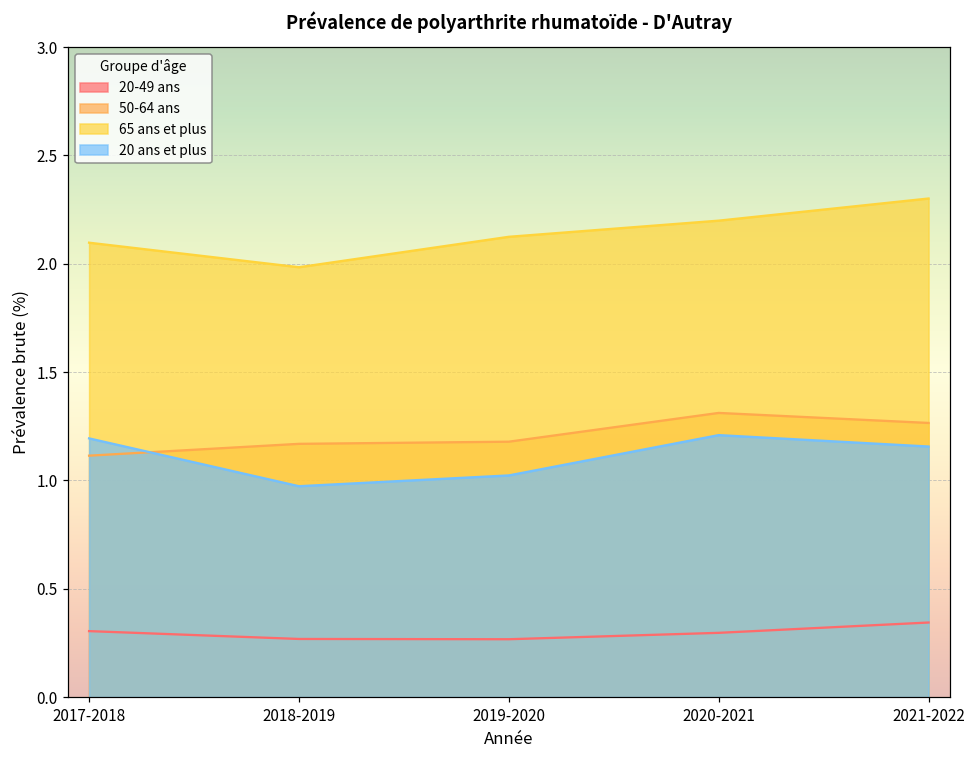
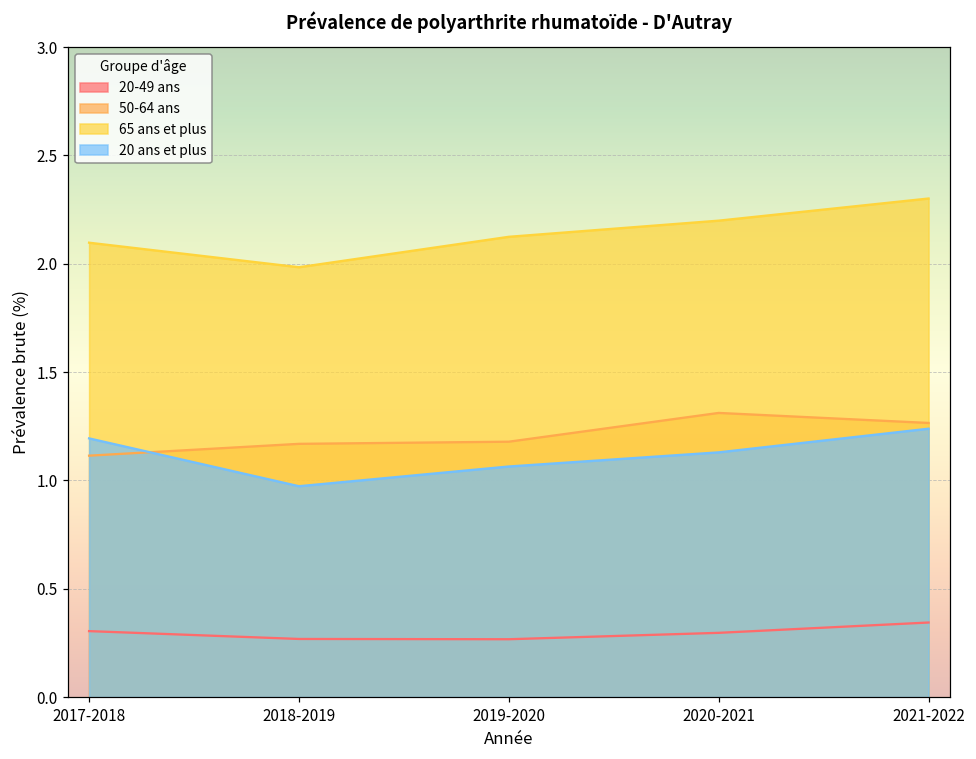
  {
    "20-49 ans": {
      "2017-2018": 0.30,
      "2018-2019": 0.27,
      "2019-2020": 0.27,
      "2020-2021": 0.30,
      "2021-2022": 0.34
    },
    "20 ans et plus": {
      "2017-2018": 1.19,
      "2018-2019": 0.97,
-     "2019-2020": 1.02,
-     "2020-2021": 1.21,
-     "2021-2022": 1.16
+     "2019-2020": 1.06,
+     "2020-2021": 1.13,
+     "2021-2022": 1.24
    }
  }
